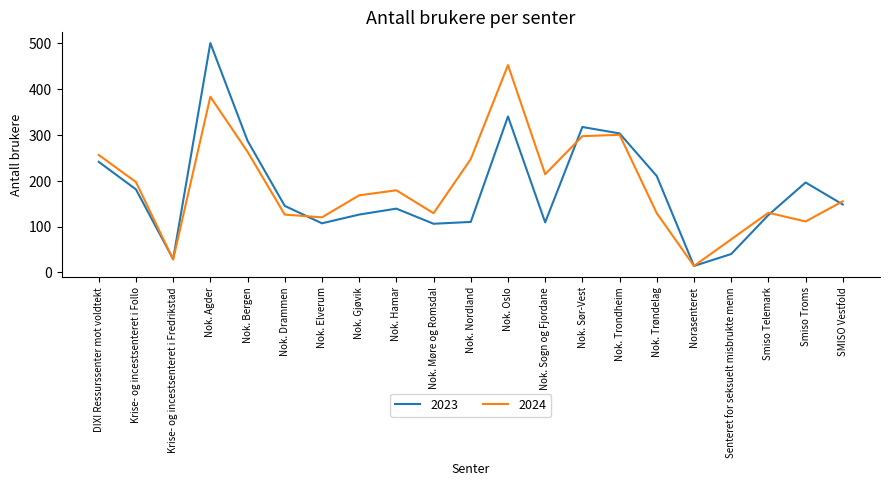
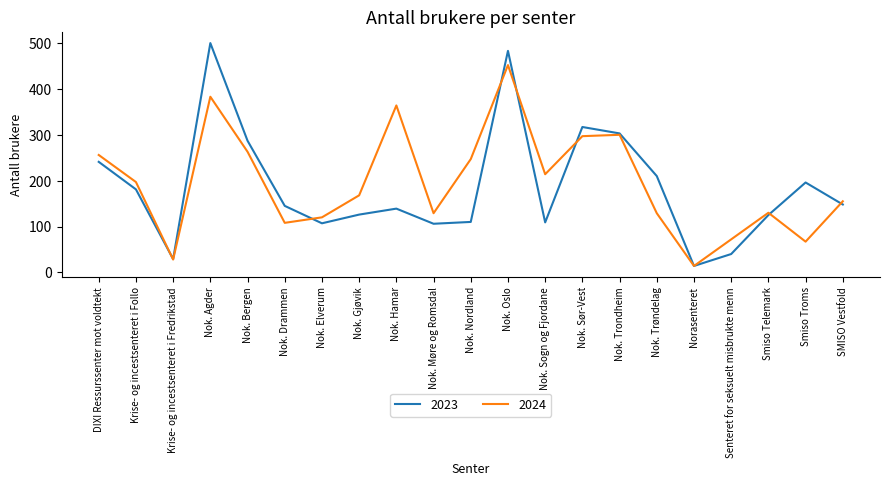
  {
    "2023": {
      "DIXI Ressurssenter mot voldtekt": 240,
      "Krise- og incestsenteret i Follo": 180,
      "Nok. Agder": 500,
      "Nok. Bergen": 290,
      "Nok. Drammen": 150,
      "Nok. Elverum": 110,
      "Nok. Gjøvik": 130,
      "Nok. Hamar": 140,
      "Nok. Møre og Romsdal": 110,
      "Nok. Nordland": 110,
-     "Nok. Oslo": 340,
+     "Nok. Oslo": 480,
      "Nok. Sogn og Fjordane": 110,
      "Nok. Sør-Vest": 320,
      "Nok. Trøndelag": 210,
      "Senteret for seksuelt misbrukte menn": 40,
      "Smiso Troms": 200,
      "SMISO Vestfold": 150
    },
    "2024": {
      "DIXI Ressurssenter mot voldtekt": 260,
      "Krise- og incestsenteret i Follo": 200,
      "Nok. Agder": 380,
      "Nok. Bergen": 260,
-     "Nok. Drammen": 130,
+     "Nok. Drammen": 110,
      "Nok. Elverum": 120,
      "Nok. Gjøvik": 170,
-     "Nok. Hamar": 180,
+     "Nok. Hamar": 360,
      "Nok. Møre og Romsdal": 130,
      "Nok. Nordland": 250,
      "Nok. Oslo": 450,
      "Nok. Sogn og Fjordane": 210,
      "Nok. Sør-Vest": 300,
      "Nok. Trøndelag": 130,
      "Senteret for seksuelt misbrukte menn": 70,
-     "Smiso Troms": 110,
+     "Smiso Troms": 70,
      "SMISO Vestfold": 160
    }
  }
